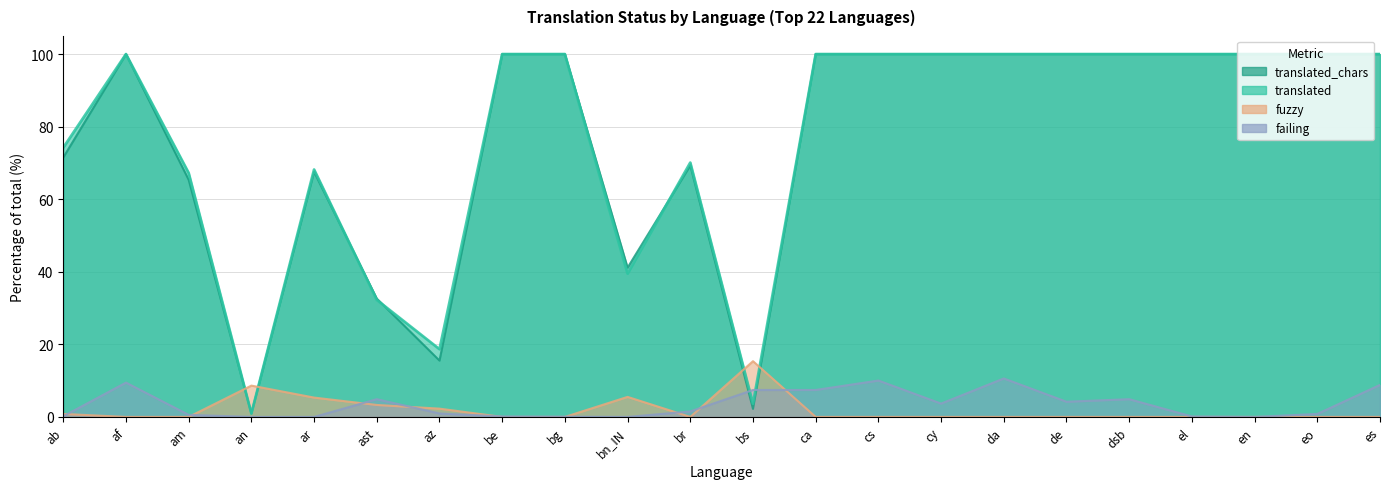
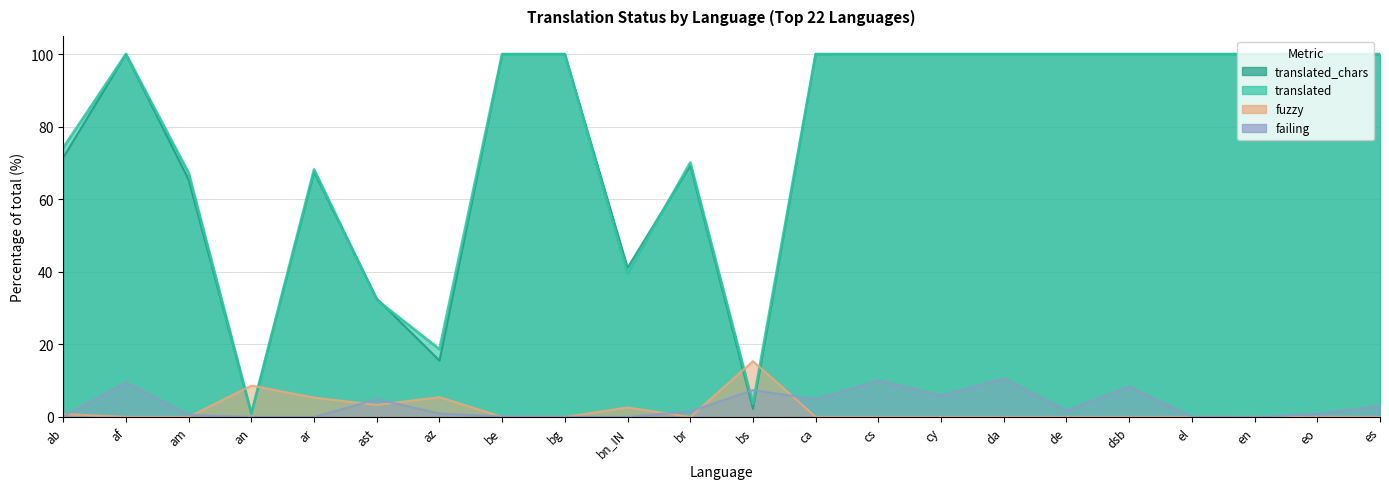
  {
    "fuzzy": {
      "af": 0,
      "an": 9,
      "ar": 5,
      "ast": 3,
-     "az": 2,
-     "bn_IN": 6,
+     "az": 5,
+     "bn_IN": 3,
      "br": 0,
      "bs": 15,
      "ca": 0,
      "cs": 0,
      "cy": 0,
      "da": 0,
      "de": 0,
      "dsb": 0,
      "eo": 0,
      "es": 0
    },
    "failing": {
      "af": 9,
      "an": 0,
      "ar": 0,
      "ast": 5,
      "az": 1,
      "bn_IN": 0,
      "br": 2,
      "bs": 7,
-     "ca": 7,
+     "ca": 5,
      "cs": 10,
-     "cy": 4,
+     "cy": 6,
      "da": 11,
-     "de": 4,
-     "dsb": 5,
+     "de": 2,
+     "dsb": 8,
      "eo": 1,
-     "es": 9
+     "es": 3
    }
  }
